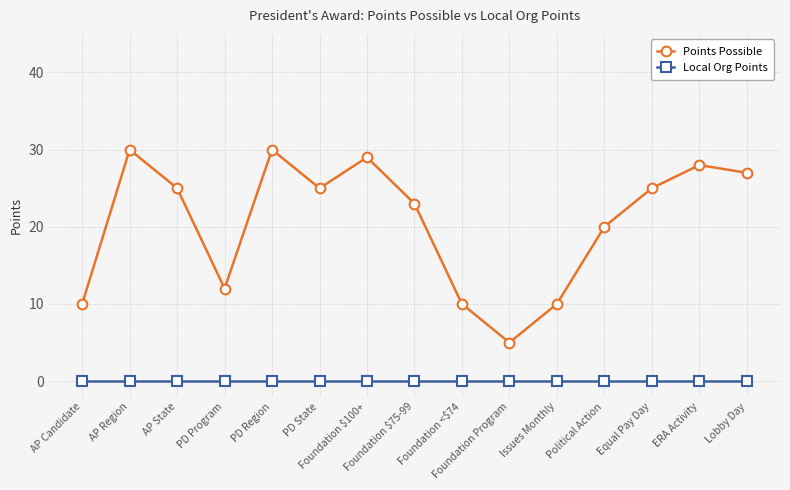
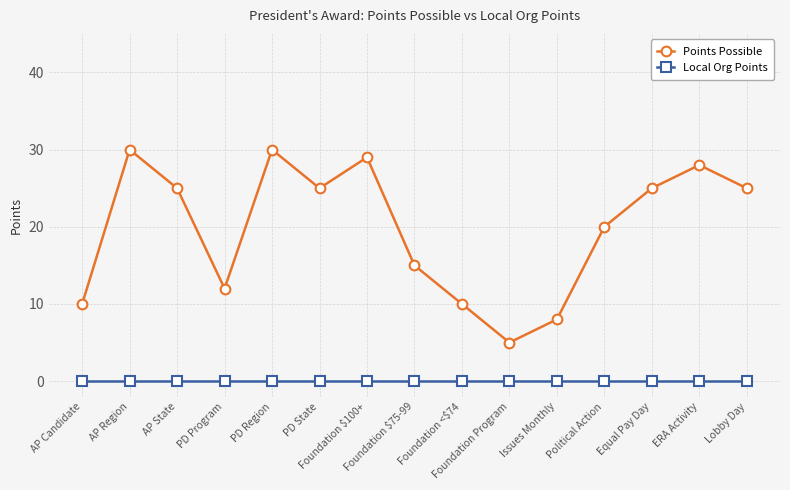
  {
    "Points Possible": {
      "AP Candidate": 10,
      "AP Region": 30,
      "AP State": 25,
      "PD Program": 12,
      "PD Region": 30,
      "PD State": 25,
      "Foundation $100+": 29,
-     "Foundation $75-99": 23,
+     "Foundation $75-99": 15,
      "Foundation <$74": 10,
      "Foundation Program": 5,
-     "Issues Monthly": 10,
+     "Issues Monthly": 8,
      "Political Action": 20,
      "Equal Pay Day": 25,
      "ERA Activity": 28,
-     "Lobby Day": 27
+     "Lobby Day": 25
    },
    "Local Org Points": {
      "AP Candidate": 0,
      "AP Region": 0,
      "AP State": 0,
      "PD Program": 0,
      "PD Region": 0,
      "PD State": 0,
      "Foundation $100+": 0,
      "Foundation $75-99": 0,
      "Foundation <$74": 0,
      "Foundation Program": 0,
      "Issues Monthly": 0,
      "Political Action": 0,
      "Equal Pay Day": 0,
      "ERA Activity": 0,
      "Lobby Day": 0
    }
  }
